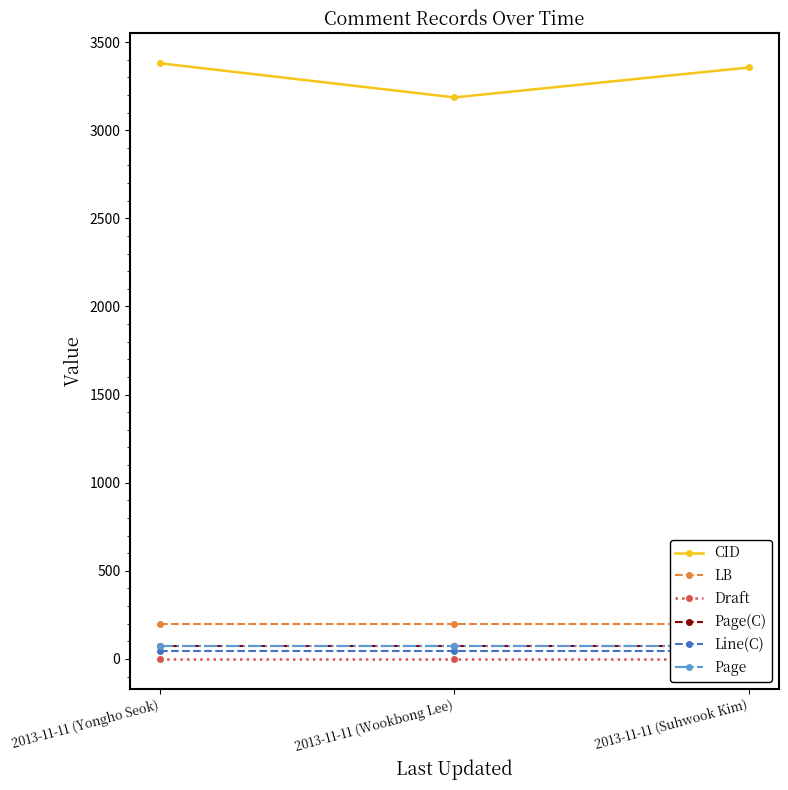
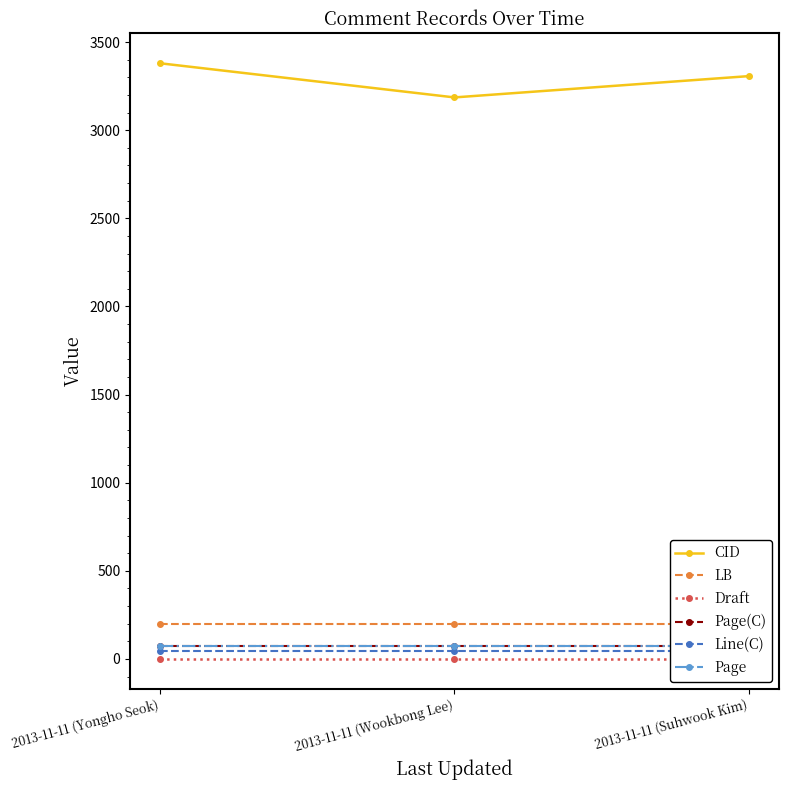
  {
    "CID": {
      "2013-11-11 (Yongho Seok)": 3380,
      "2013-11-11 (Wookbong Lee)": 3190,
-     "2013-11-11 (Suhwook Kim)": 3360
+     "2013-11-11 (Suhwook Kim)": 3310
    }
  }
